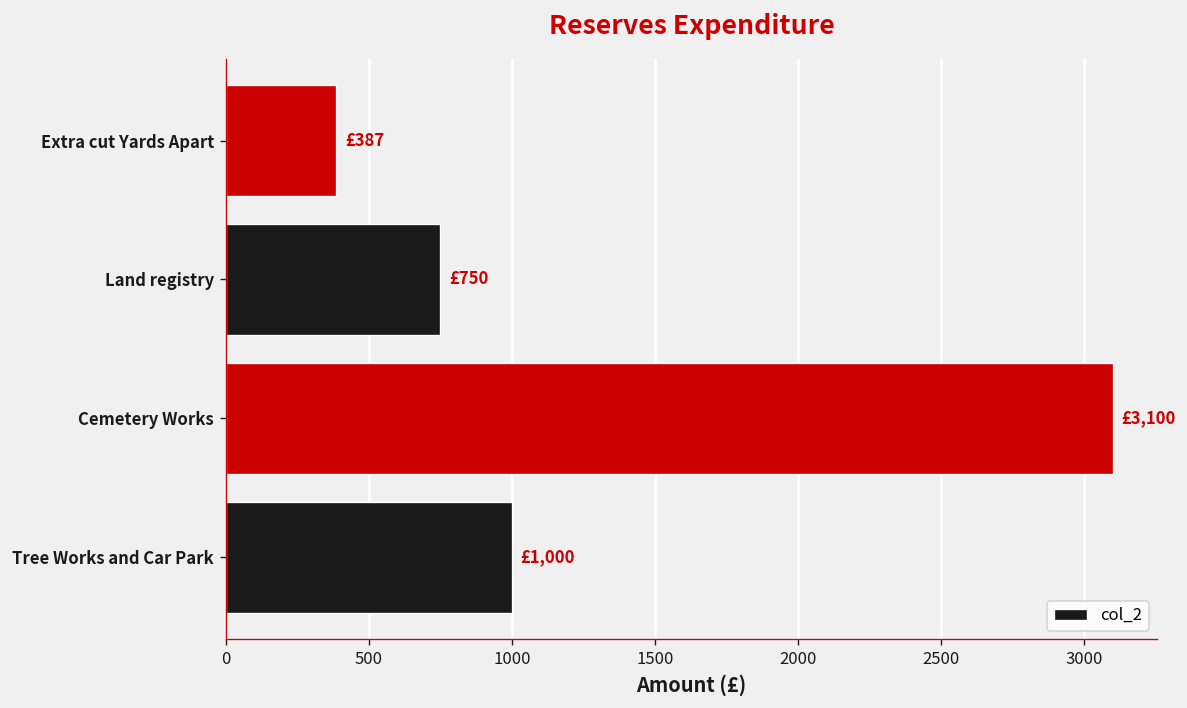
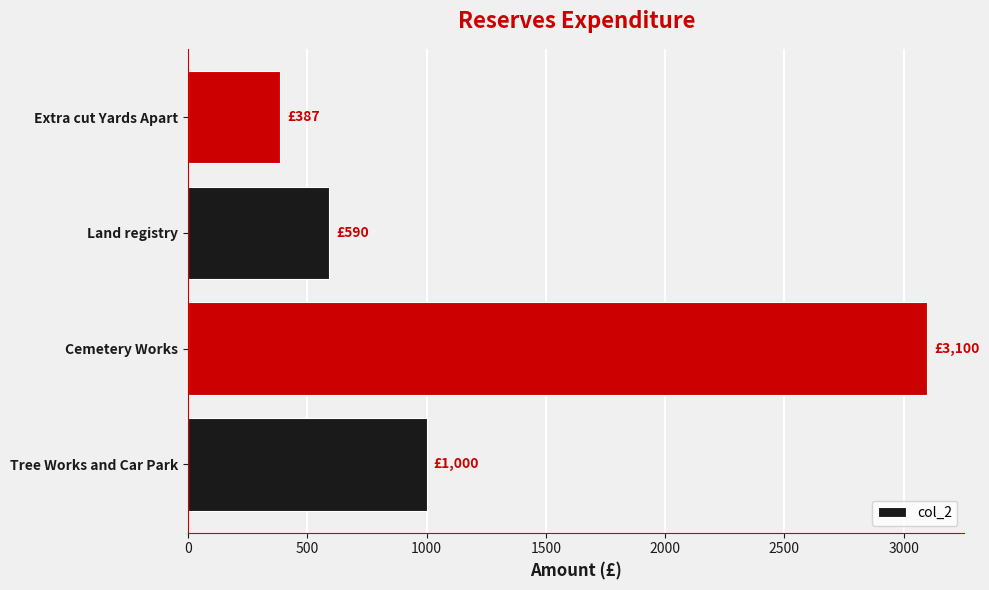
  {
    "Extra cut Yards Apart": "£387",
-   "Land registry": "£750",
+   "Land registry": "£590",
    "Cemetery Works": "£3,100",
    "Tree Works and Car Park": "£1,000"
  }
